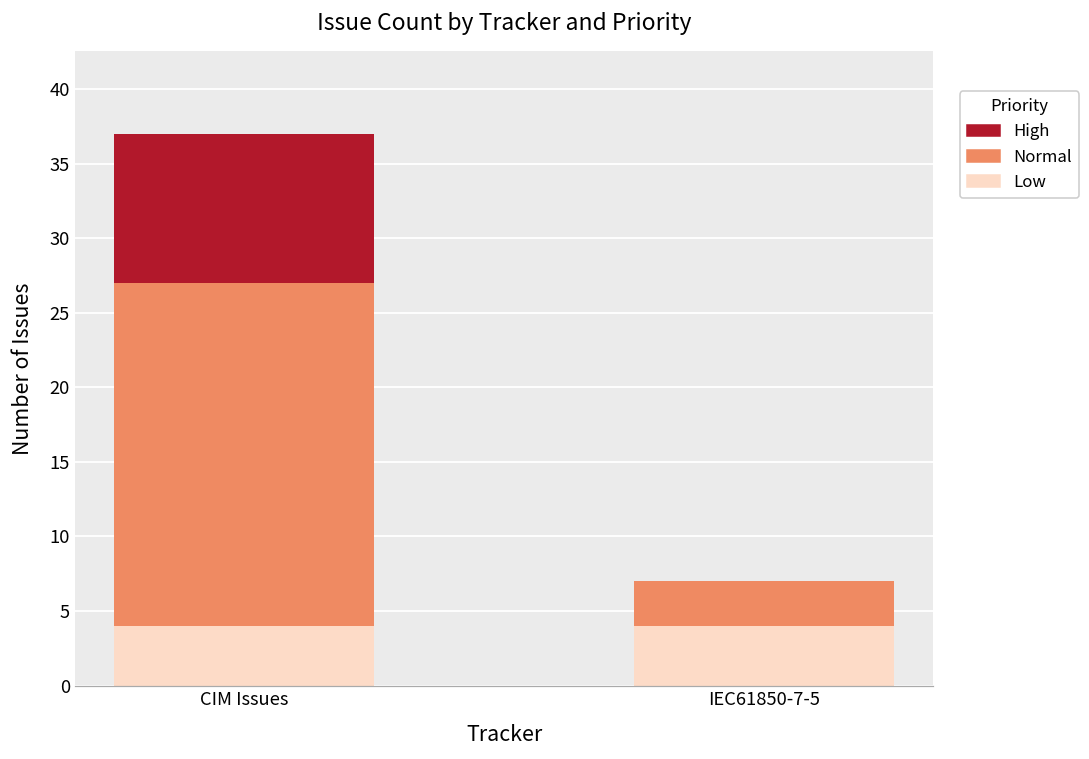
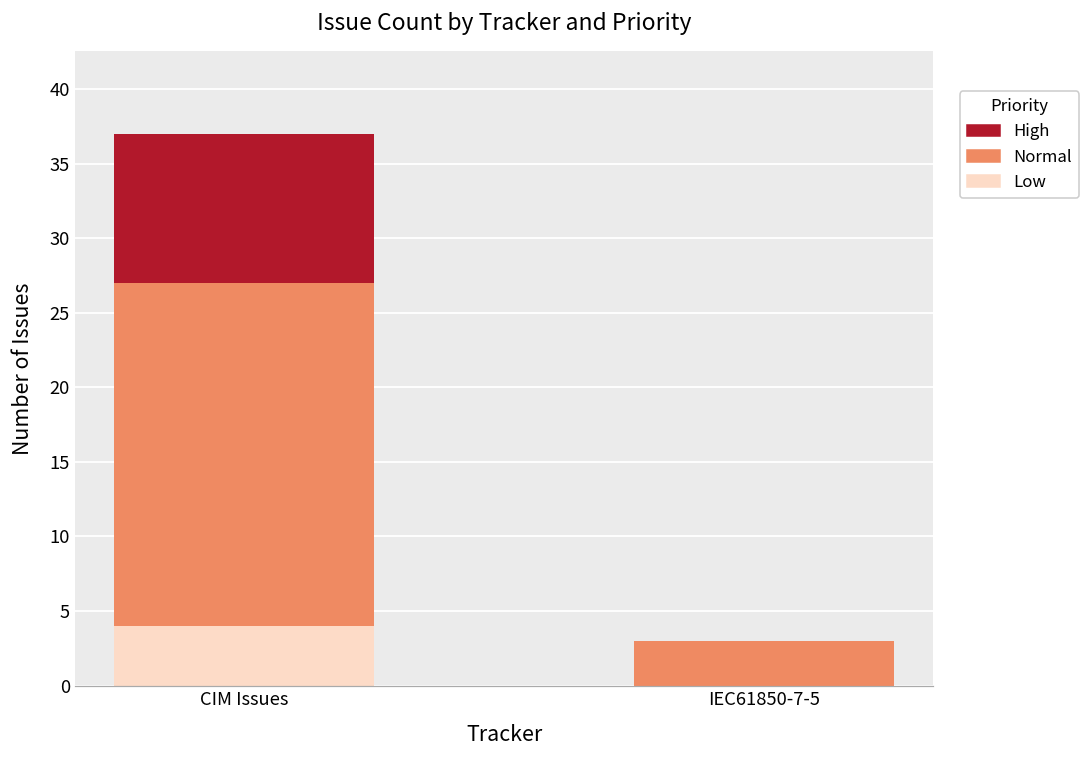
  {
    "Low": {
      "CIM Issues": 4,
-     "IEC61850-7-5": 4
+     "IEC61850-7-5": 0
    },
    "Normal": {
      "CIM Issues": 23,
      "IEC61850-7-5": 3
    }
  }
